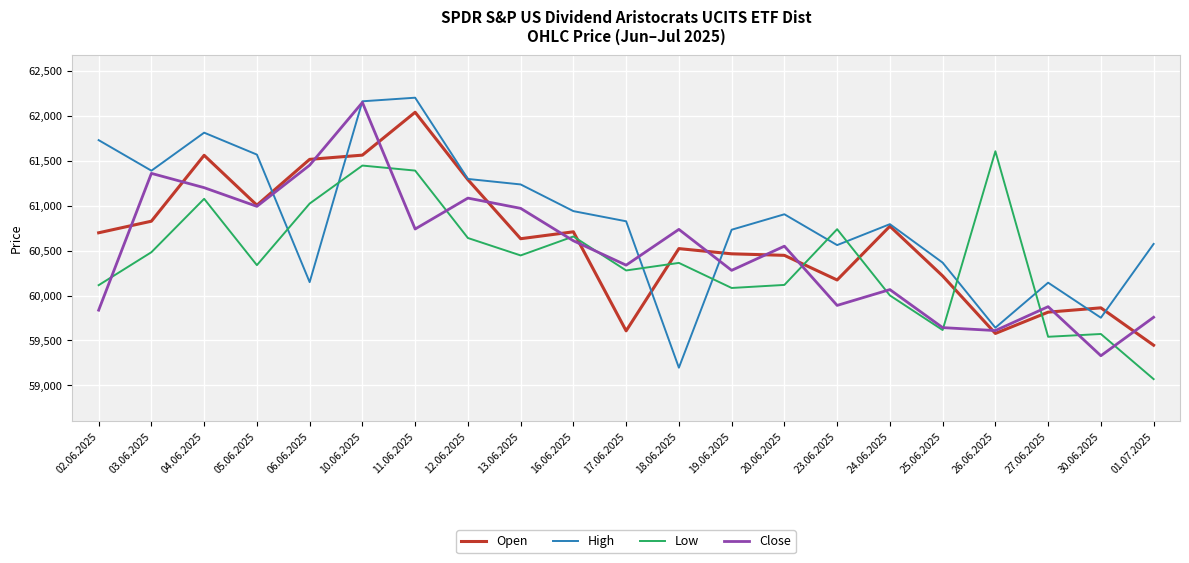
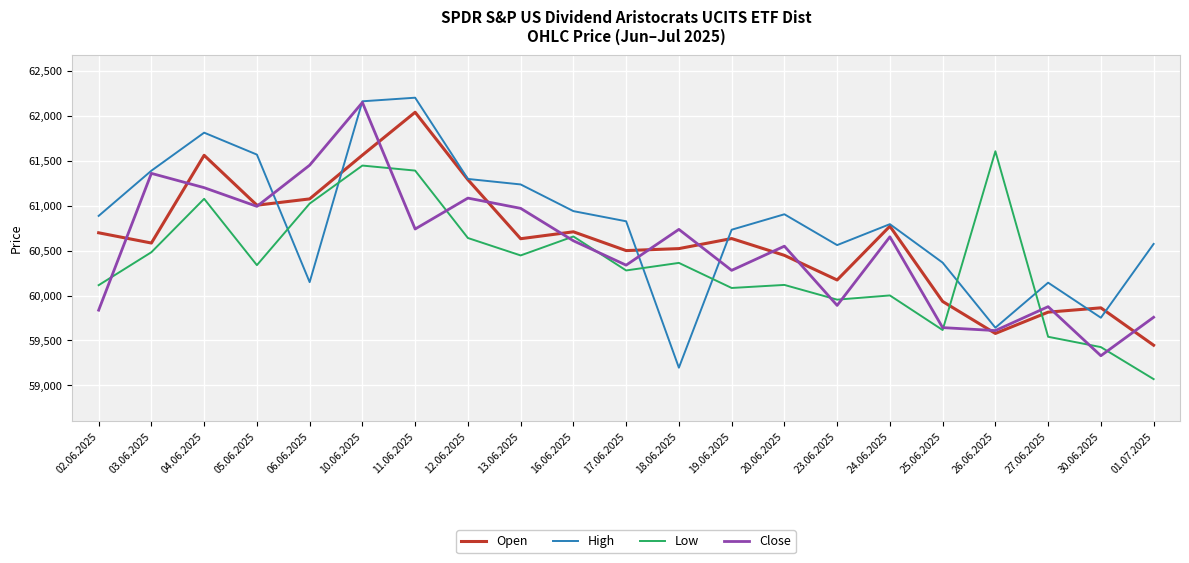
  {
    "Open": {
      "02.06.2025": "60,700",
-     "03.06.2025": "60,800",
+     "03.06.2025": "60,600",
      "04.06.2025": "61,600",
-     "06.06.2025": "61,500",
+     "06.06.2025": "61,100",
      "10.06.2025": "61,600",
      "11.06.2025": "62,000",
      "13.06.2025": "60,600",
      "16.06.2025": "60,700",
-     "17.06.2025": "59,600",
+     "17.06.2025": "60,500",
      "18.06.2025": "60,500",
-     "19.06.2025": "60,500",
+     "19.06.2025": "60,600",
      "20.06.2025": "60,400",
      "23.06.2025": "60,200",
-     "25.06.2025": "60,200",
+     "25.06.2025": "59,900",
      "26.06.2025": "59,600",
      "27.06.2025": "59,800",
      "30.06.2025": "59,900",
      "01.07.2025": "59,400"
    },
    "High": {
-     "02.06.2025": "61,700",
+     "02.06.2025": "60,900",
      "03.06.2025": "61,400",
      "04.06.2025": "61,800",
      "05.06.2025": "61,600",
      "06.06.2025": "60,100",
      "11.06.2025": "62,200",
      "13.06.2025": "61,200",
      "16.06.2025": "60,900",
      "17.06.2025": "60,800",
      "18.06.2025": "59,200",
      "19.06.2025": "60,700",
      "20.06.2025": "60,900",
      "23.06.2025": "60,600",
      "25.06.2025": "60,400",
      "26.06.2025": "59,600",
      "27.06.2025": "60,100",
      "30.06.2025": "59,800",
      "01.07.2025": "60,600"
    },
    "Low": {
      "02.06.2025": "60,100",
      "03.06.2025": "60,500",
      "04.06.2025": "61,100",
      "05.06.2025": "60,300",
      "06.06.2025": "61,000",
      "10.06.2025": "61,400",
      "11.06.2025": "61,400",
      "12.06.2025": "60,600",
      "13.06.2025": "60,400",
      "16.06.2025": "60,700",
      "17.06.2025": "60,300",
      "18.06.2025": "60,400",
      "19.06.2025": "60,100",
      "20.06.2025": "60,100",
-     "23.06.2025": "60,700",
+     "23.06.2025": "60,000",
      "24.06.2025": "60,000",
      "26.06.2025": "61,600",
      "27.06.2025": "59,500",
-     "30.06.2025": "59,600",
+     "30.06.2025": "59,400",
      "01.07.2025": "59,100"
    },
    "Close": {
      "02.06.2025": "59,800",
      "03.06.2025": "61,400",
      "04.06.2025": "61,200",
      "06.06.2025": "61,500",
      "11.06.2025": "60,700",
      "12.06.2025": "61,100",
      "13.06.2025": "61,000",
      "16.06.2025": "60,600",
      "17.06.2025": "60,300",
      "18.06.2025": "60,700",
      "19.06.2025": "60,300",
      "20.06.2025": "60,500",
      "23.06.2025": "59,900",
-     "24.06.2025": "60,100",
+     "24.06.2025": "60,700",
      "26.06.2025": "59,600",
      "27.06.2025": "59,900",
      "30.06.2025": "59,300",
      "01.07.2025": "59,800"
    }
  }
